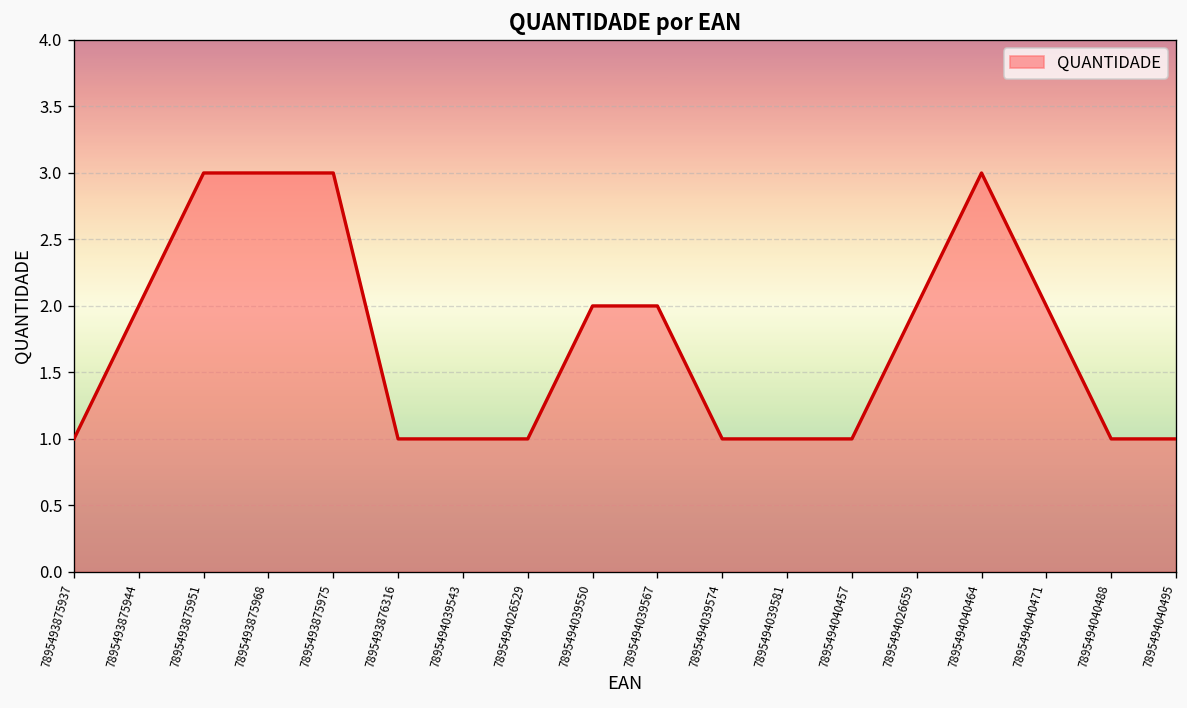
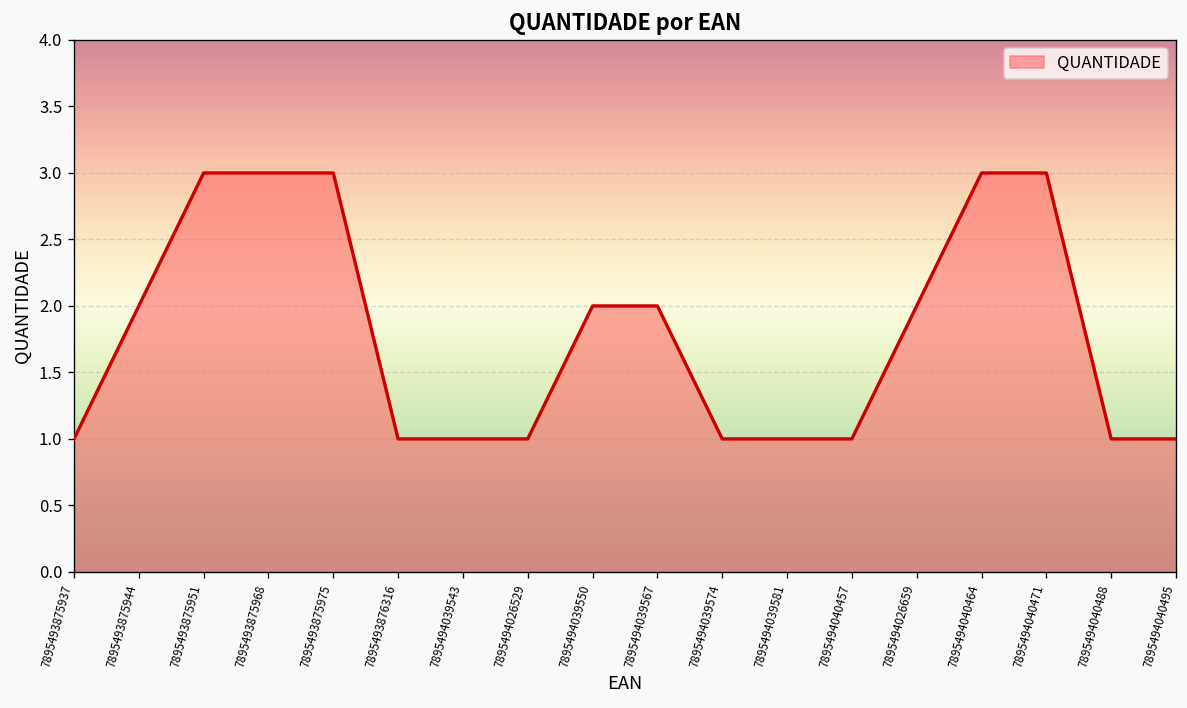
  {
    "7895493875937": 1,
    "7895493875944": 2,
    "7895493875951": 3,
    "7895493875968": 3,
    "7895493875975": 3,
    "7895493876316": 1,
    "7895494039543": 1,
    "7895494026529": 1,
    "7895494039550": 2,
    "7895494039567": 2,
    "7895494039574": 1,
    "7895494039581": 1,
    "7895494040457": 1,
    "7895494026659": 2,
    "7895494040464": 3,
-   "7895494040471": 2,
+   "7895494040471": 3,
    "7895494040488": 1,
    "7895494040495": 1
  }
